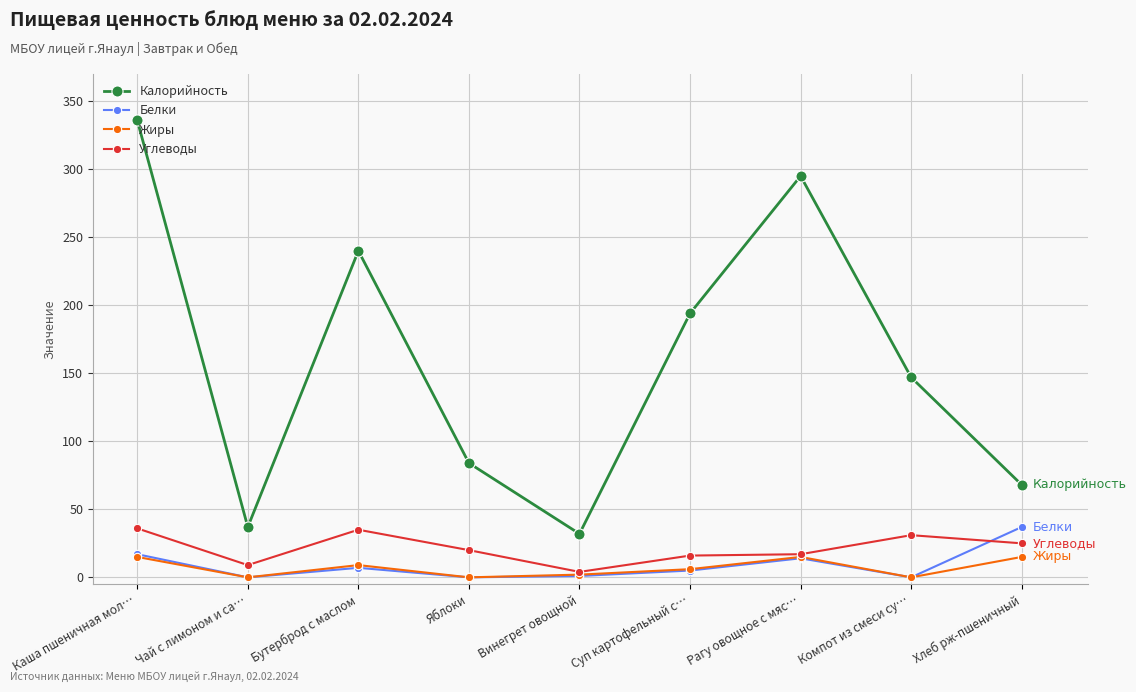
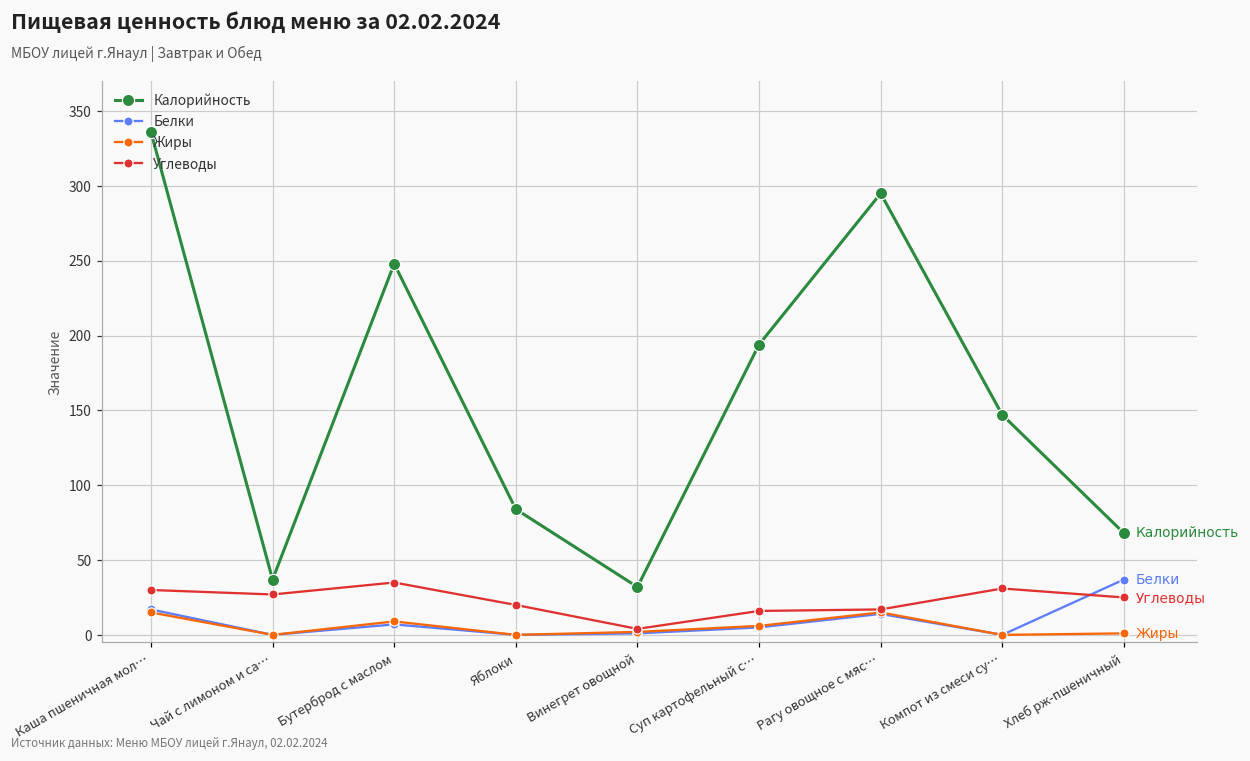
  {
    "Калорийность": {
      "Каша пшеничная мол…": 336,
      "Чай с лимоном и са…": 37,
-     "Бутерброд с маслом": 240,
+     "Бутерброд с маслом": 248,
      "Яблоки": 84,
      "Винегрет овощной": 32,
      "Суп картофельный с…": 194,
      "Рагу овощное с мяс…": 295,
      "Компот из смеси су…": 147,
      "Хлеб рж-пшеничный": 68
    },
    "Белки": {
      "Каша пшеничная мол…": 17,
      "Бутерброд с маслом": 7,
      "Хлеб рж-пшеничный": 37
    },
    "Жиры": {
      "Каша пшеничная мол…": 15,
      "Бутерброд с маслом": 9,
-     "Хлеб рж-пшеничный": 15
+     "Хлеб рж-пшеничный": 1
    },
    "Углеводы": {
-     "Каша пшеничная мол…": 36,
-     "Чай с лимоном и са…": 9,
+     "Каша пшеничная мол…": 30,
+     "Чай с лимоном и са…": 27,
      "Бутерброд с маслом": 35,
      "Яблоки": 20,
      "Винегрет овощной": 4,
      "Суп картофельный с…": 16,
      "Рагу овощное с мяс…": 17,
      "Компот из смеси су…": 31,
      "Хлеб рж-пшеничный": 25
    }
  }
